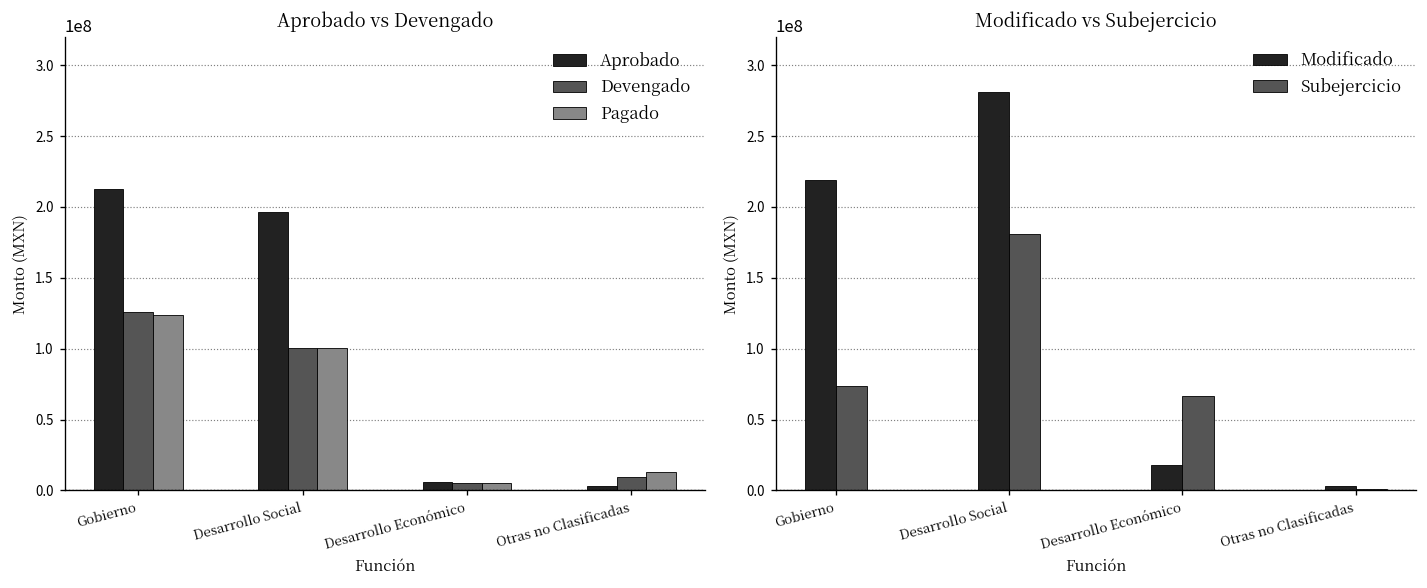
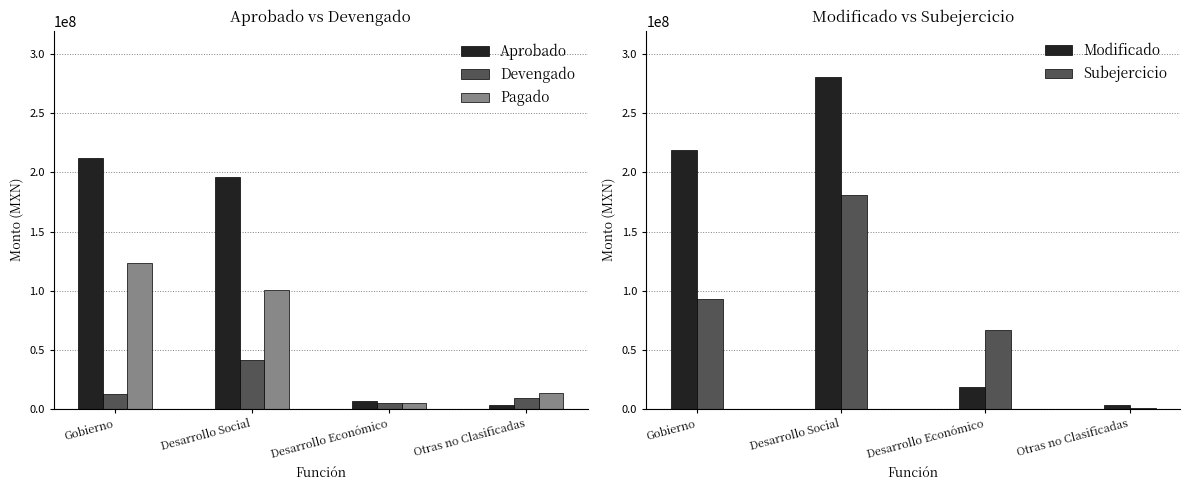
  {
    "Aprobado vs Devengado": {
      "Aprobado": {
        "Gobierno": 213000000,
        "Desarrollo Social": 197000000,
        "Desarrollo Económico": 6000000,
        "Otras no Clasificadas": 3000000
      },
      "Devengado": {
-       "Gobierno": 126000000,
-       "Desarrollo Social": 100000000,
+       "Gobierno": 12000000,
+       "Desarrollo Social": 41000000,
        "Desarrollo Económico": 5000000,
        "Otras no Clasificadas": 9000000
      },
      "Pagado": {
        "Gobierno": 123000000,
        "Desarrollo Social": 100000000,
        "Desarrollo Económico": 5000000,
        "Otras no Clasificadas": 13000000
      }
    },
    "Modificado vs Subejercicio": {
      "Modificado": {
        "Gobierno": 219000000,
        "Desarrollo Social": 281000000,
        "Desarrollo Económico": 18000000,
        "Otras no Clasificadas": 3000000
      },
      "Subejercicio": {
-       "Gobierno": 74000000,
+       "Gobierno": 93000000,
        "Desarrollo Social": 181000000,
        "Desarrollo Económico": 67000000
      }
    }
  }
